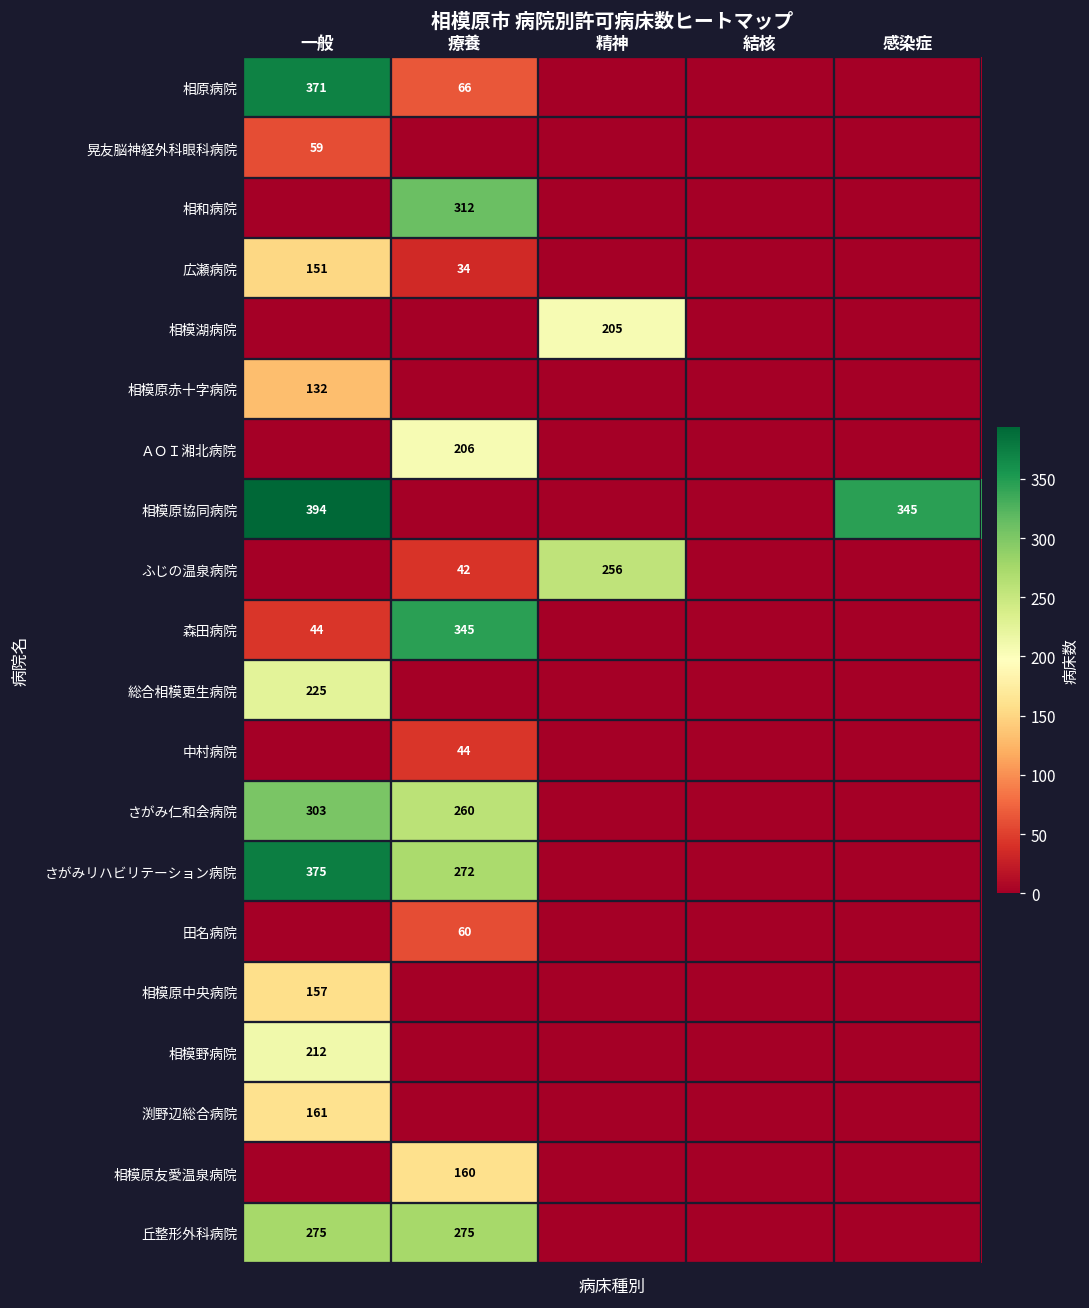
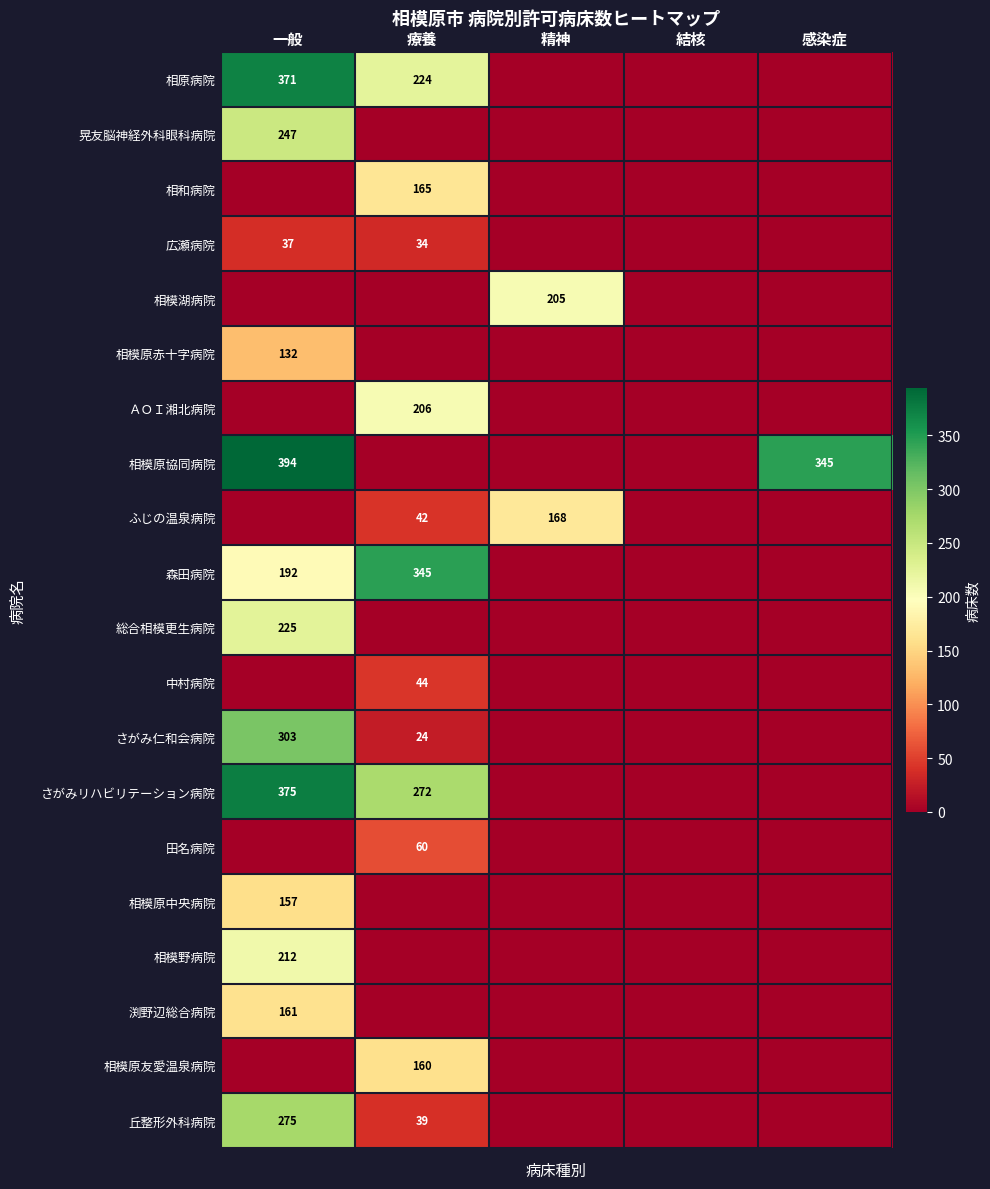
  {
    "相原病院": {
      "一般": 371,
-     "療養": 66
+     "療養": 224
    },
    "晃友脳神経外科眼科病院": {
-     "一般": 59
+     "一般": 247
    },
    "相和病院": {
-     "療養": 312
+     "療養": 165
    },
    "広瀬病院": {
-     "一般": 151,
+     "一般": 37,
      "療養": 34
    },
    "相模湖病院": {
      "精神": 205
    },
    "相模原赤十字病院": {
      "一般": 132
    },
    "ＡＯＩ湘北病院": {
      "療養": 206
    },
    "相模原協同病院": {
      "一般": 394,
      "感染症": 345
    },
    "ふじの温泉病院": {
      "療養": 42,
-     "精神": 256
+     "精神": 168
    },
    "森田病院": {
-     "一般": 44,
+     "一般": 192,
      "療養": 345
    },
    "総合相模更生病院": {
      "一般": 225
    },
    "中村病院": {
      "療養": 44
    },
    "さがみ仁和会病院": {
      "一般": 303,
-     "療養": 260
+     "療養": 24
    },
    "さがみリハビリテーション病院": {
      "一般": 375,
      "療養": 272
    },
    "田名病院": {
      "療養": 60
    },
    "相模原中央病院": {
      "一般": 157
    },
    "相模野病院": {
      "一般": 212
    },
    "渕野辺総合病院": {
      "一般": 161
    },
    "相模原友愛温泉病院": {
      "療養": 160
    },
    "丘整形外科病院": {
      "一般": 275,
-     "療養": 275
+     "療養": 39
    }
  }
